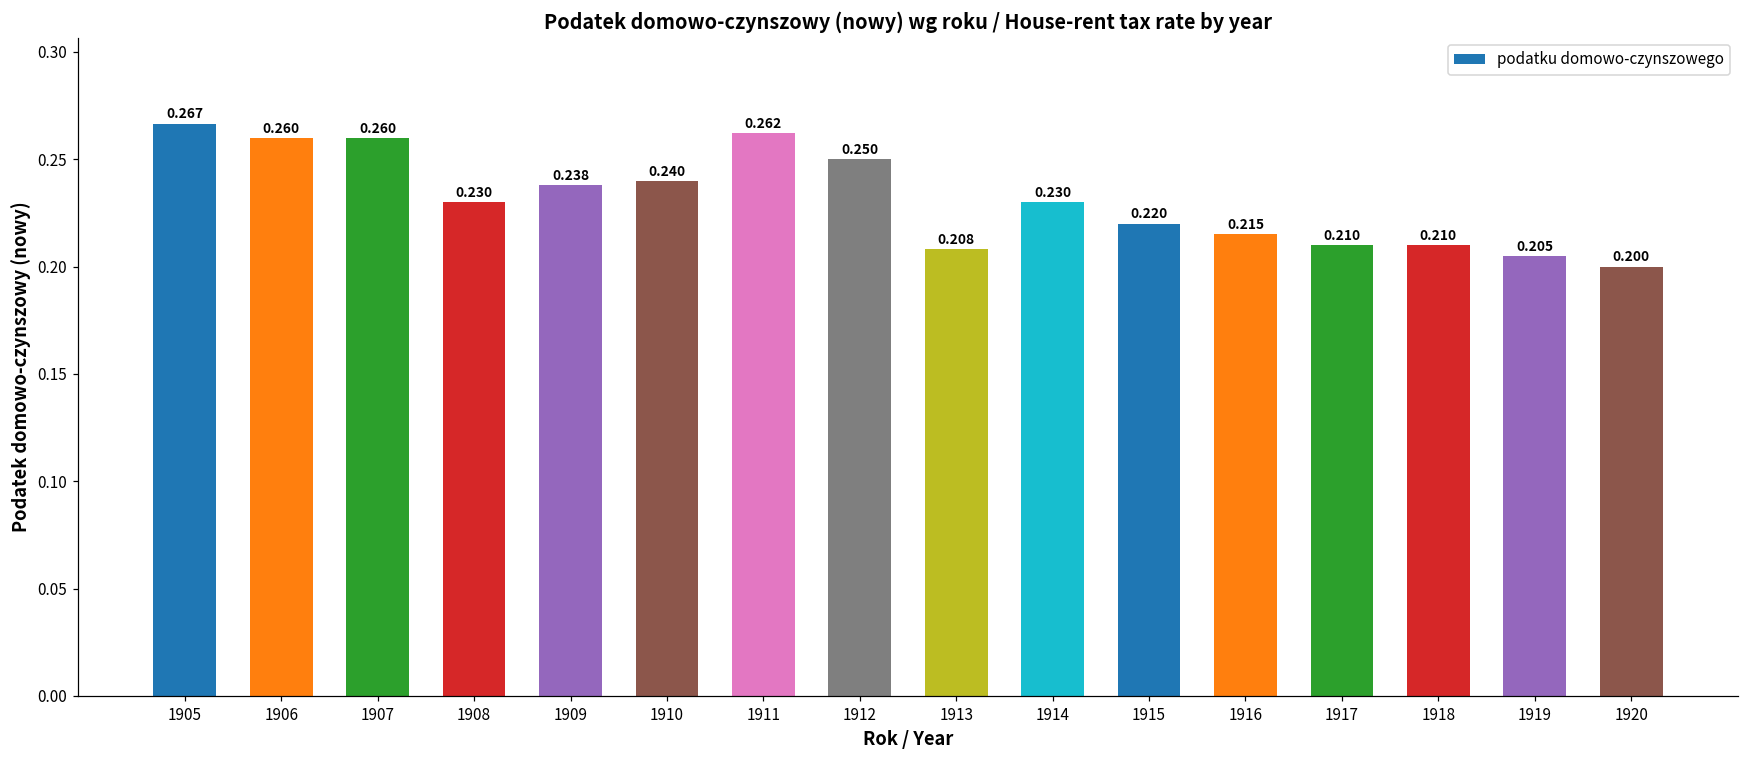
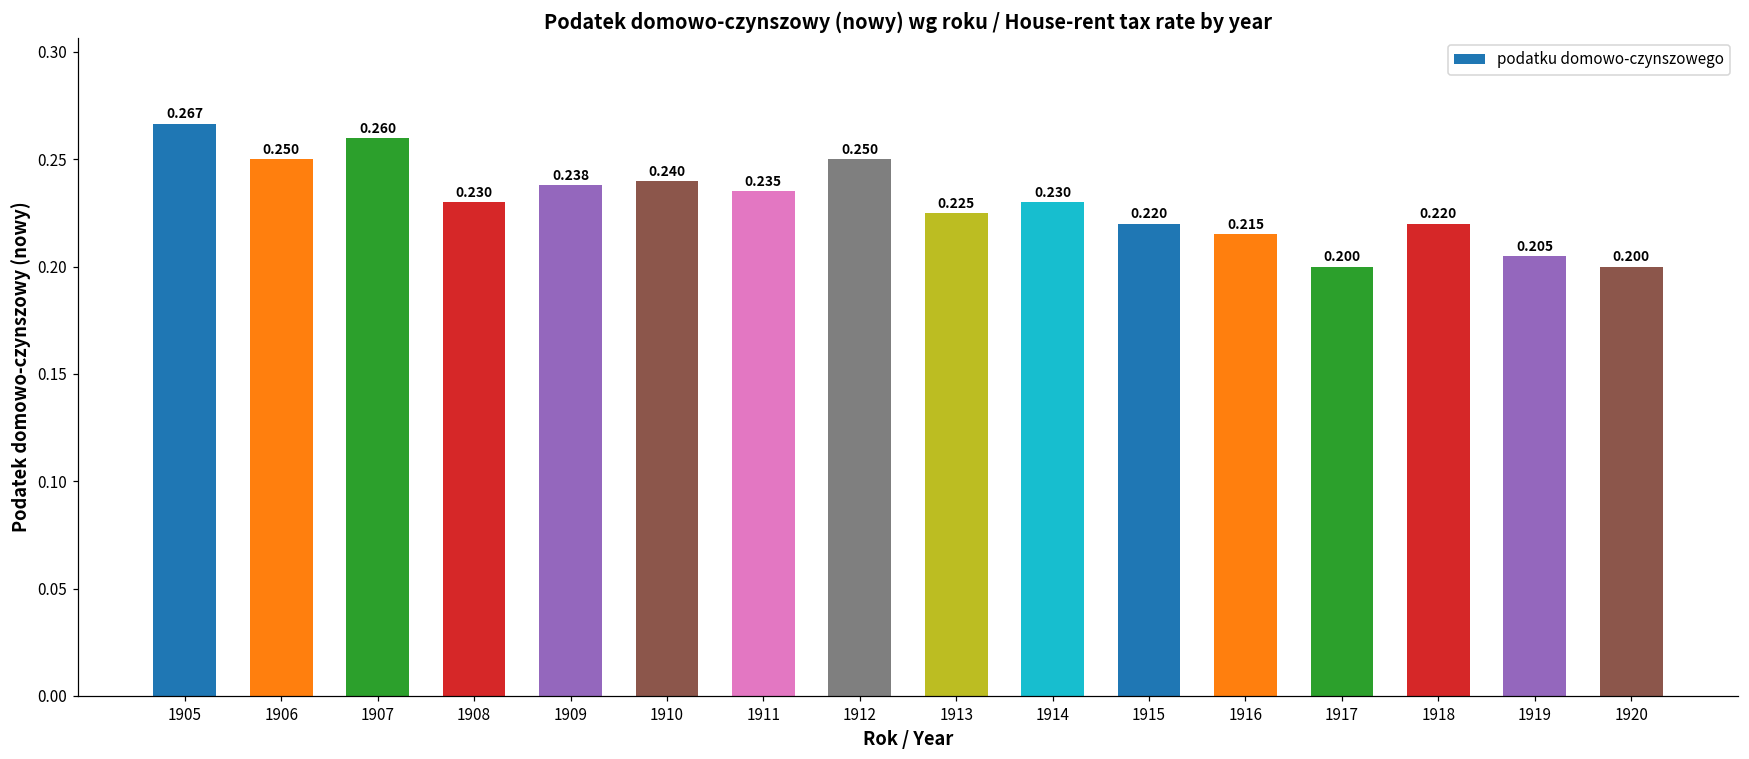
  {
    "1905": 0.267,
-   "1906": 0.260,
+   "1906": 0.250,
    "1907": 0.260,
    "1908": 0.230,
    "1909": 0.238,
    "1910": 0.240,
-   "1911": 0.262,
+   "1911": 0.235,
    "1912": 0.250,
-   "1913": 0.208,
+   "1913": 0.225,
    "1914": 0.230,
    "1915": 0.220,
    "1916": 0.215,
-   "1917": 0.210,
-   "1918": 0.210,
+   "1917": 0.200,
+   "1918": 0.220,
    "1919": 0.205,
    "1920": 0.200
  }
